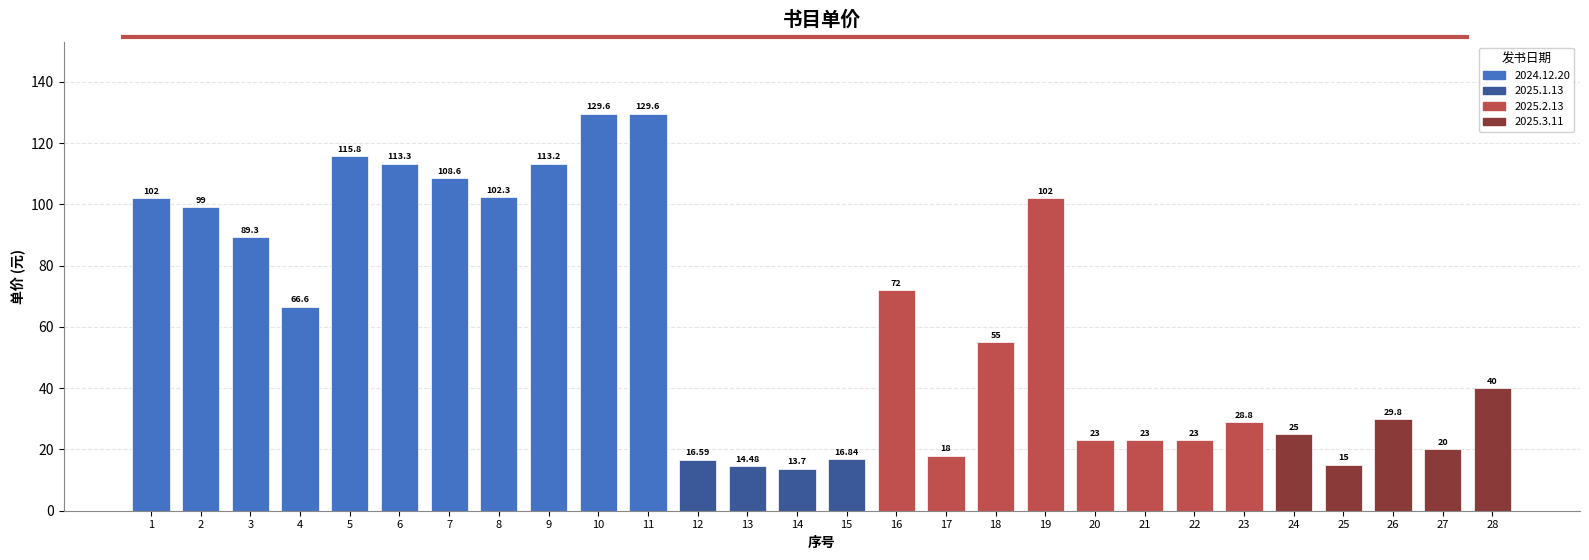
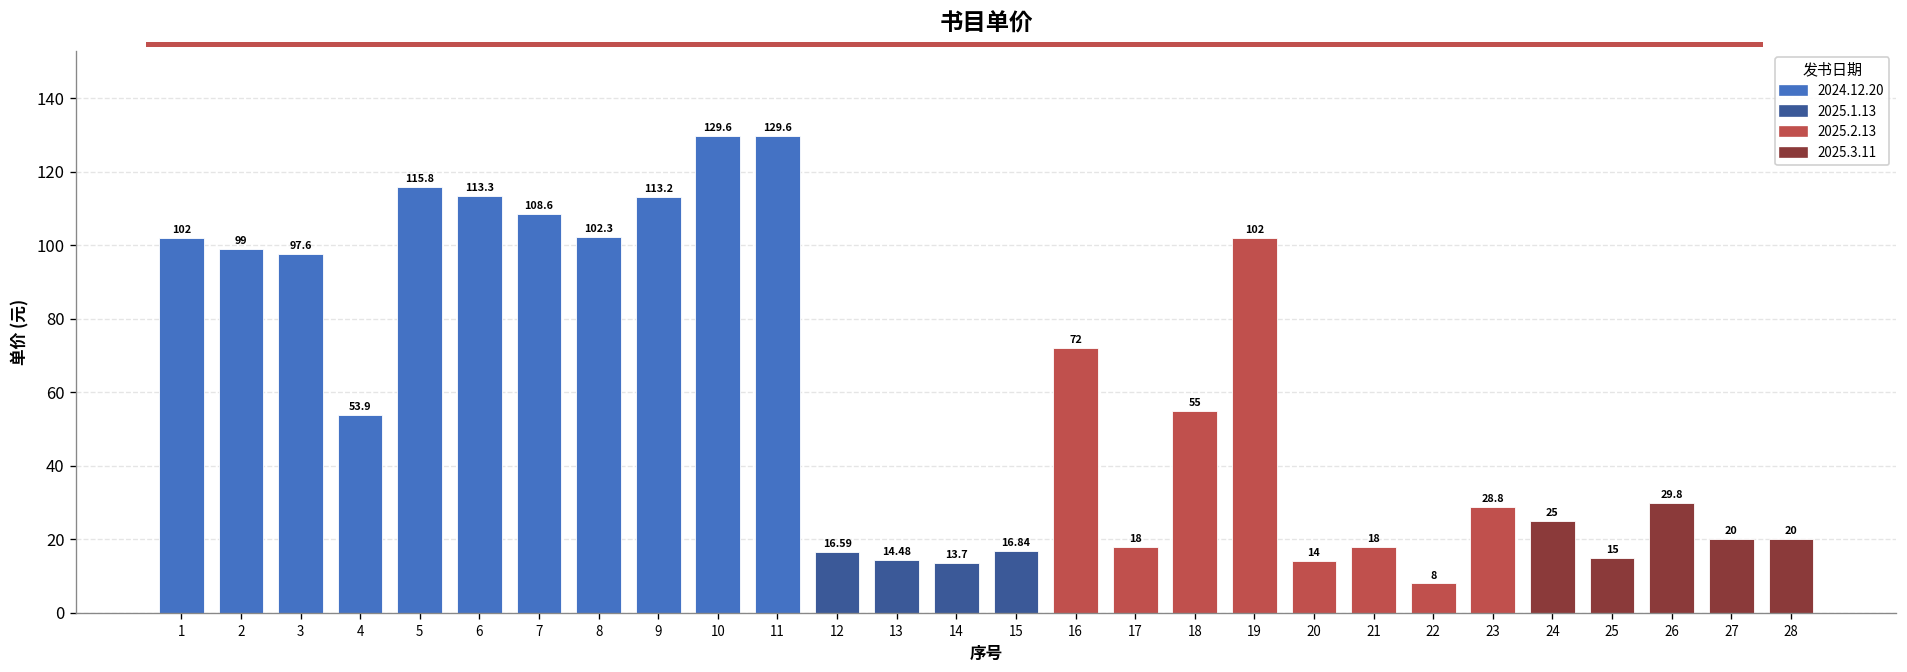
  {
    "1": 102,
    "2": 99,
-   "3": 89.3,
-   "4": 66.6,
+   "3": 97.6,
+   "4": 53.9,
    "5": 115.8,
    "6": 113.3,
    "7": 108.6,
    "8": 102.3,
    "9": 113.2,
    "10": 129.6,
    "11": 129.6,
    "12": 16.59,
    "13": 14.48,
    "14": 13.7,
    "15": 16.84,
    "16": 72,
    "17": 18,
    "18": 55,
    "19": 102,
-   "20": 23,
-   "21": 23,
-   "22": 23,
+   "20": 14,
+   "21": 18,
+   "22": 8,
    "23": 28.8,
    "24": 25,
    "25": 15,
    "26": 29.8,
    "27": 20,
-   "28": 40
+   "28": 20
  }
